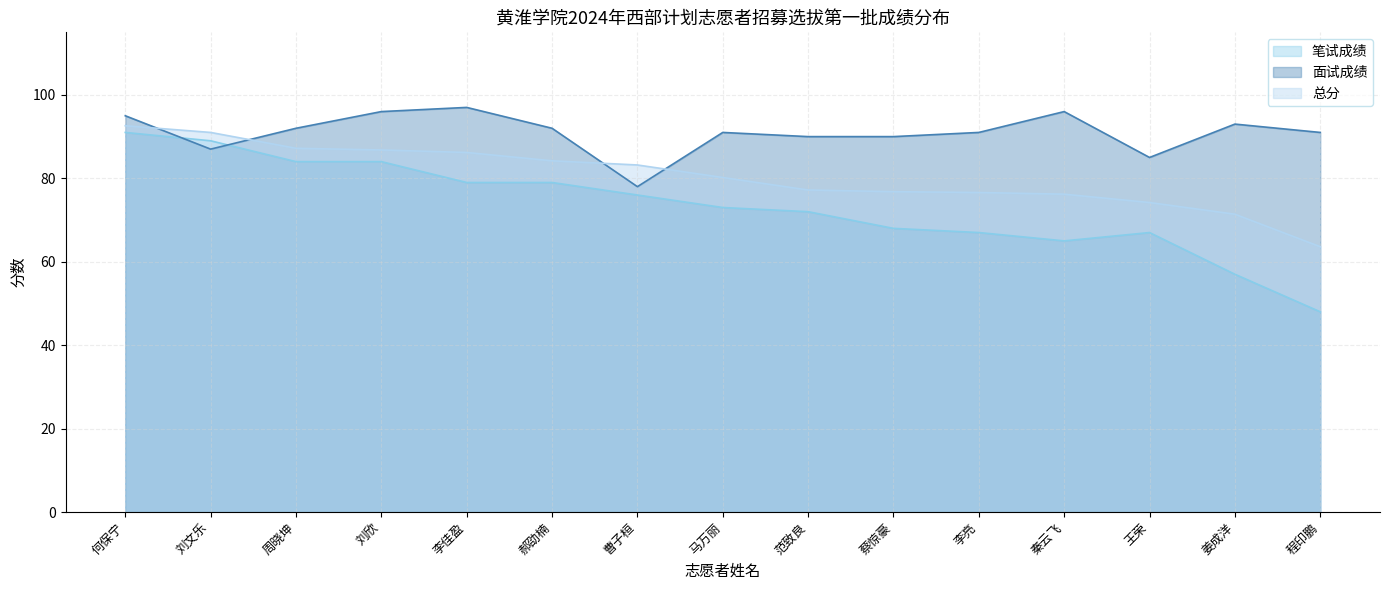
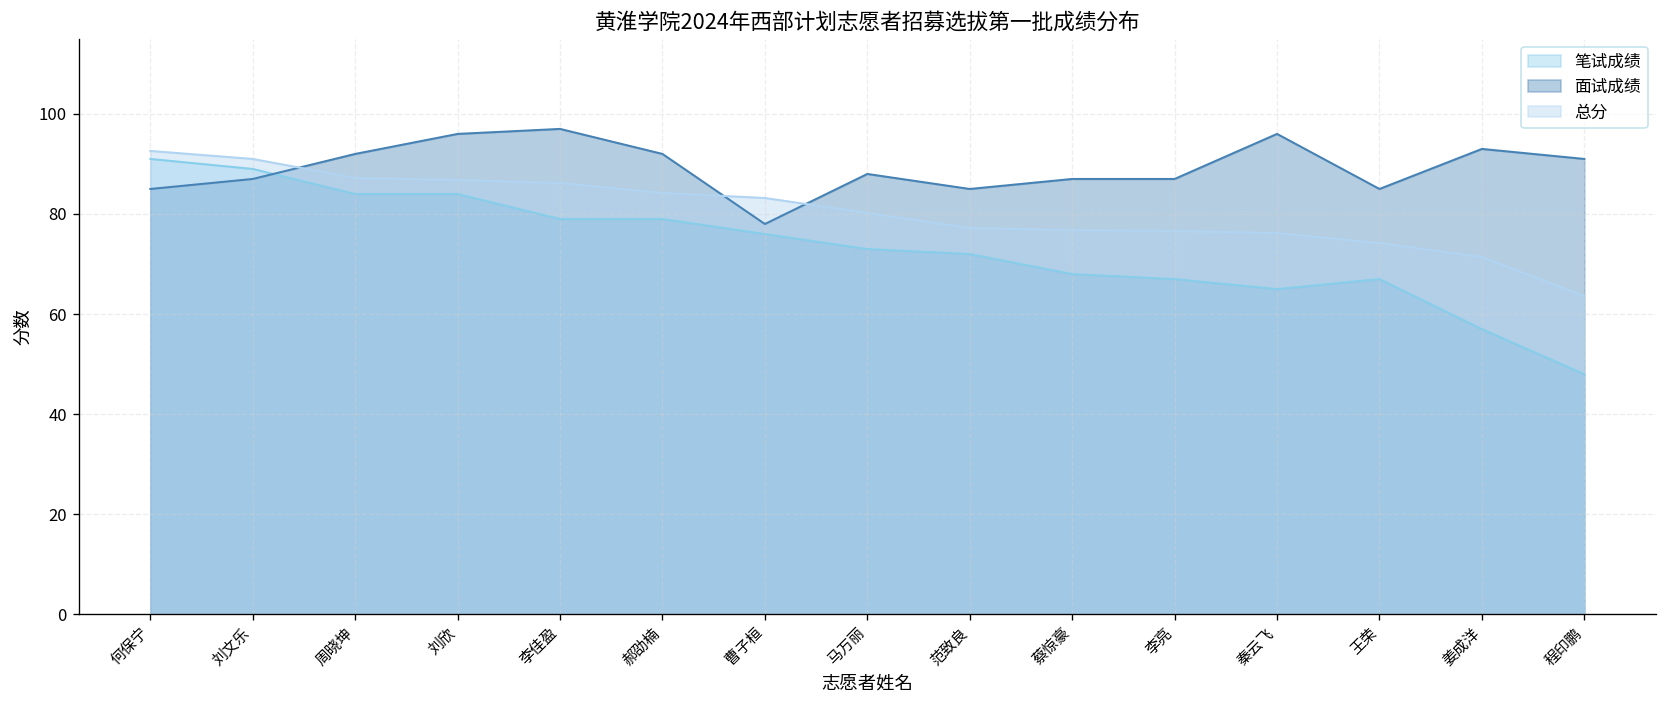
  {
    "面试成绩": {
-     "何保宁": 95,
+     "何保宁": 85,
      "刘文乐": 87,
      "周晓坤": 92,
      "刘欣": 96,
      "李佳盈": 97,
      "郝劭楠": 92,
      "曹子桓": 78,
-     "马万丽": 91,
-     "范致良": 90,
-     "蔡惊豪": 90,
-     "李亮": 91,
+     "马万丽": 88,
+     "范致良": 85,
+     "蔡惊豪": 87,
+     "李亮": 87,
      "秦云飞": 96,
      "王荣": 85,
      "姜成洋": 93,
      "程印鹏": 91
    }
  }
